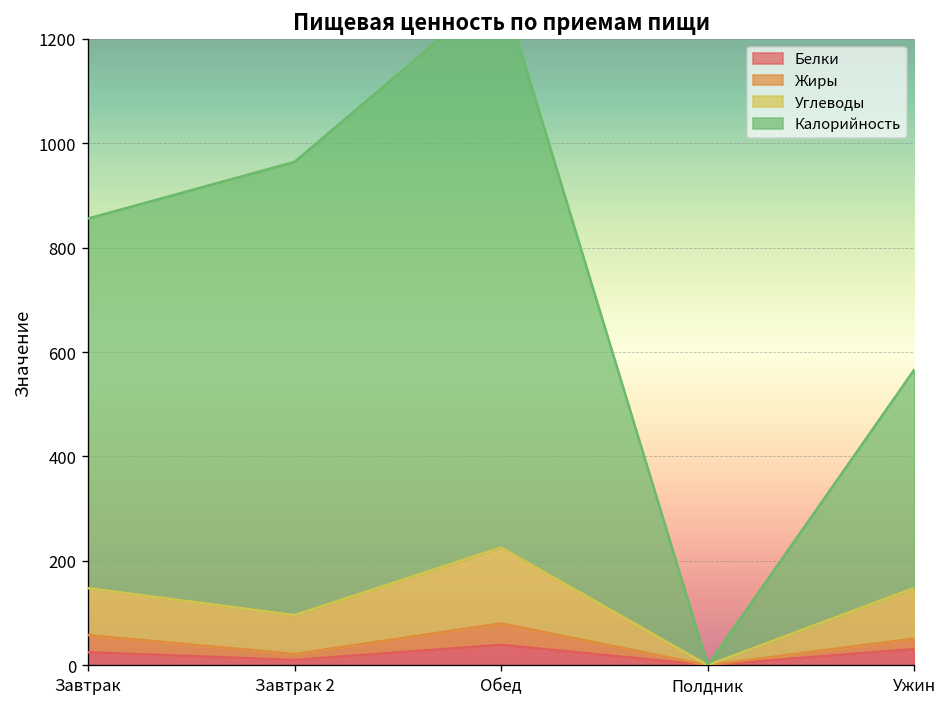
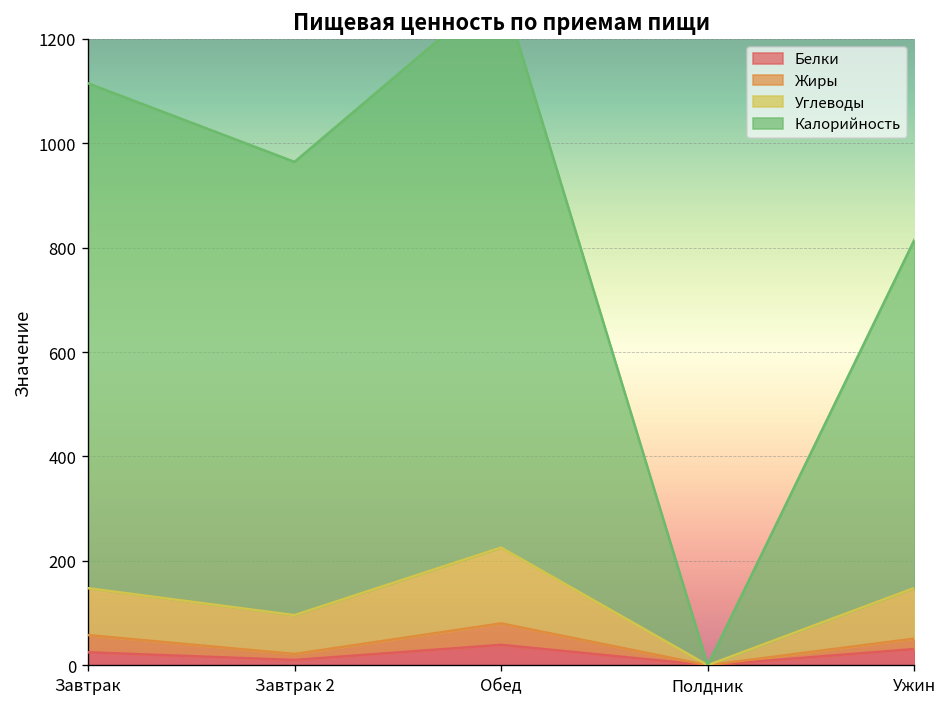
  {
    "Калорийность": {
-     "Завтрак": 710,
+     "Завтрак": 970,
      "Завтрак 2": 870,
-     "Ужин": 420
+     "Ужин": 670
    }
  }
